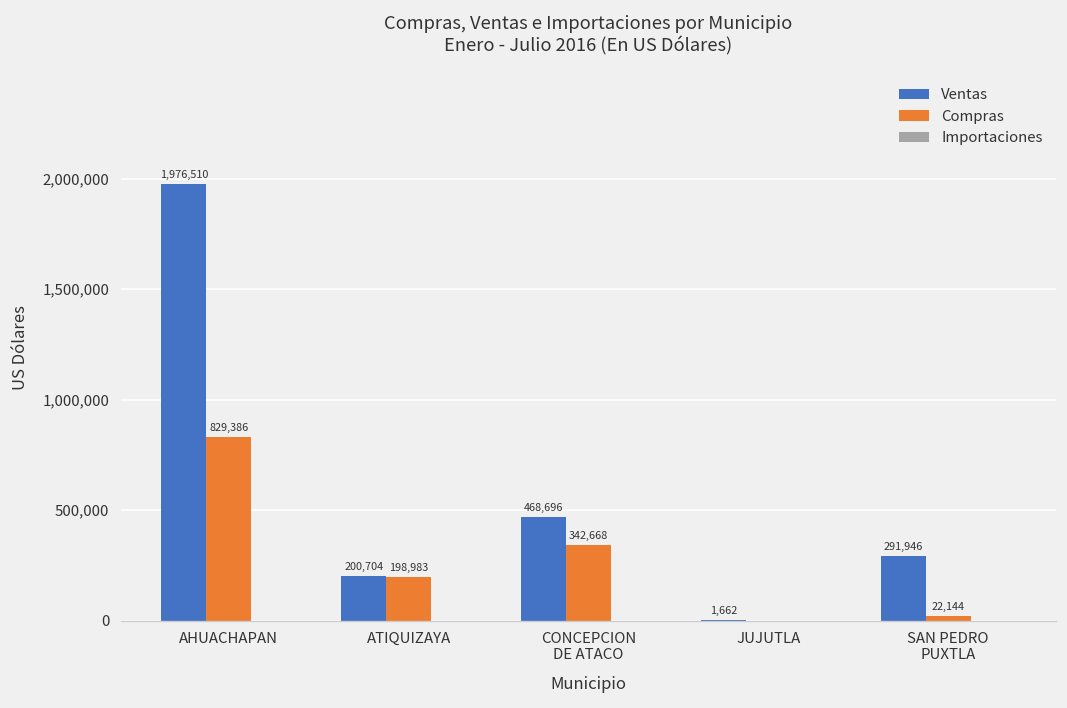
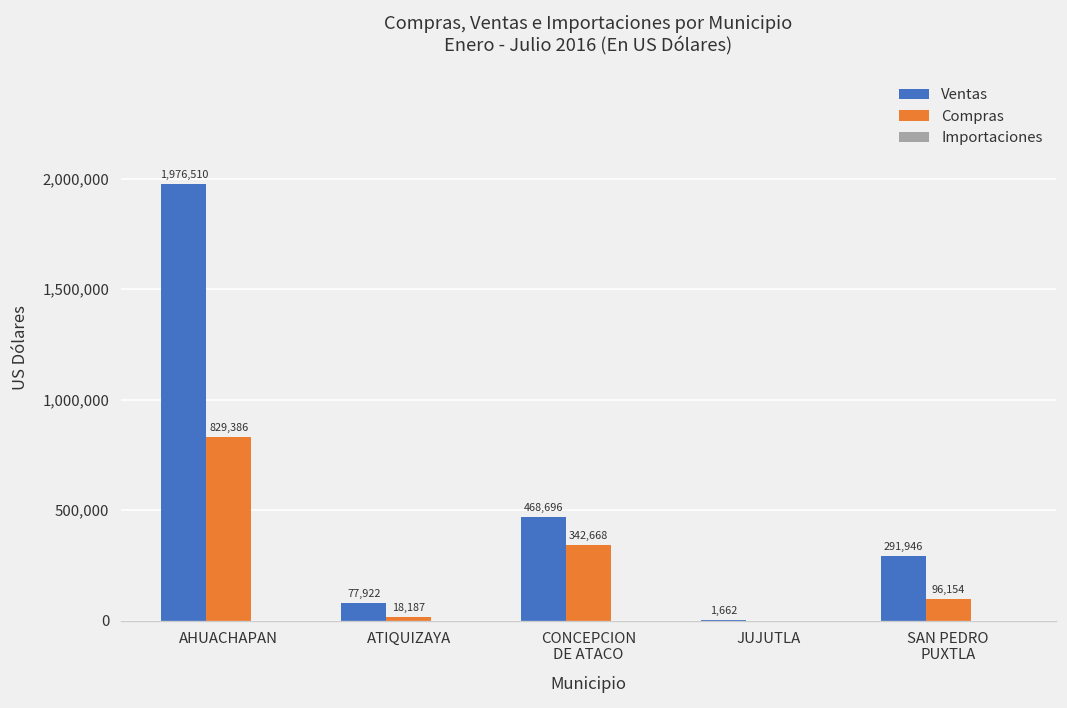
  {
    "Ventas": {
      "AHUACHAPAN": "1,976,510",
-     "ATIQUIZAYA": "200,704",
+     "ATIQUIZAYA": "77,922",
      "CONCEPCION DE ATACO": "468,696",
      "JUJUTLA": "1,662",
      "SAN PEDRO PUXTLA": "291,946"
    },
    "Compras": {
      "AHUACHAPAN": "829,386",
-     "ATIQUIZAYA": "198,983",
+     "ATIQUIZAYA": "18,187",
      "CONCEPCION DE ATACO": "342,668",
-     "SAN PEDRO PUXTLA": "22,144"
+     "SAN PEDRO PUXTLA": "96,154"
    },
    "Importaciones": {
      "AHUACHAPAN": "0",
      "ATIQUIZAYA": "0",
      "CONCEPCION DE ATACO": "0",
      "JUJUTLA": "0",
      "SAN PEDRO PUXTLA": "0"
    }
  }
